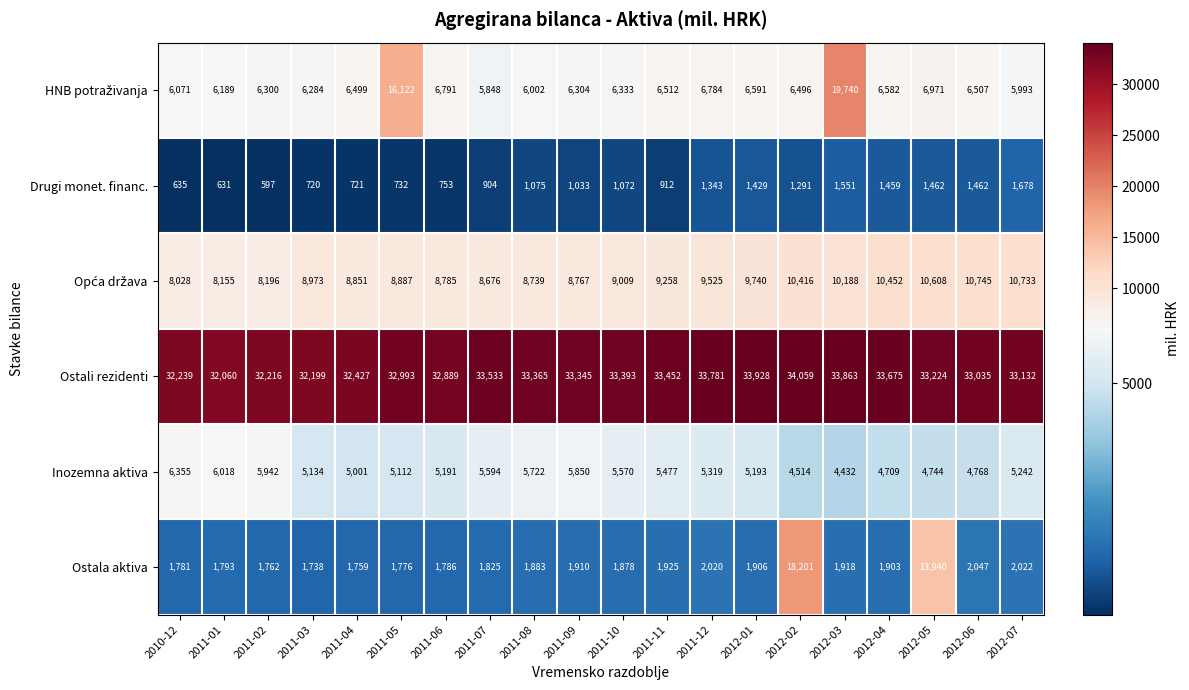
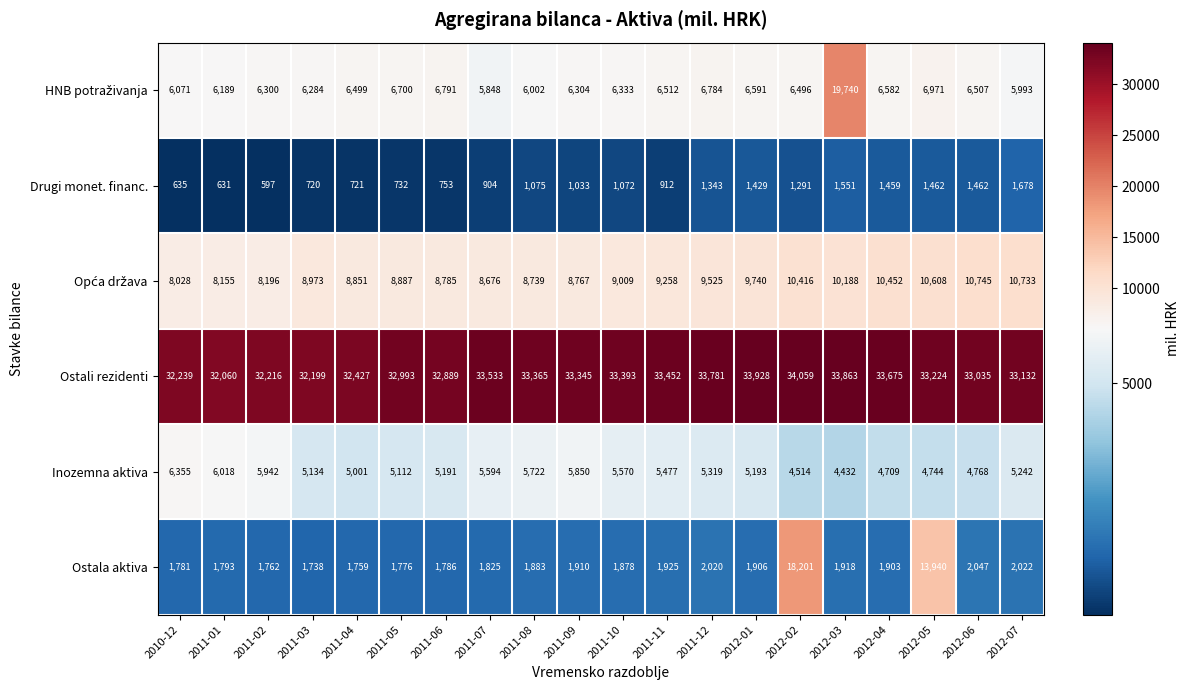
  {
    "HNB potraživanja": {
      "2010-12": "6,071",
      "2011-01": "6,189",
      "2011-02": "6,300",
      "2011-03": "6,284",
      "2011-04": "6,499",
-     "2011-05": "16,122",
+     "2011-05": "6,700",
      "2011-06": "6,791",
      "2011-07": "5,848",
      "2011-08": "6,002",
      "2011-09": "6,304",
      "2011-10": "6,333",
      "2011-11": "6,512",
      "2011-12": "6,784",
      "2012-01": "6,591",
      "2012-02": "6,496",
      "2012-03": "19,740",
      "2012-04": "6,582",
      "2012-05": "6,971",
      "2012-06": "6,507",
      "2012-07": "5,993"
    },
    "Drugi monet. financ.": {
      "2010-12": "635",
      "2011-01": "631",
      "2011-02": "597",
      "2011-03": "720",
      "2011-04": "721",
      "2011-05": "732",
      "2011-06": "753",
      "2011-07": "904",
      "2011-08": "1,075",
      "2011-09": "1,033",
      "2011-10": "1,072",
      "2011-11": "912",
      "2011-12": "1,343",
      "2012-01": "1,429",
      "2012-02": "1,291",
      "2012-03": "1,551",
      "2012-04": "1,459",
      "2012-05": "1,462",
      "2012-06": "1,462",
      "2012-07": "1,678"
    },
    "Opća država": {
      "2010-12": "8,028",
      "2011-01": "8,155",
      "2011-02": "8,196",
      "2011-03": "8,973",
      "2011-04": "8,851",
      "2011-05": "8,887",
      "2011-06": "8,785",
      "2011-07": "8,676",
      "2011-08": "8,739",
      "2011-09": "8,767",
      "2011-10": "9,009",
      "2011-11": "9,258",
      "2011-12": "9,525",
      "2012-01": "9,740",
      "2012-02": "10,416",
      "2012-03": "10,188",
      "2012-04": "10,452",
      "2012-05": "10,608",
      "2012-06": "10,745",
      "2012-07": "10,733"
    },
    "Ostali rezidenti": {
      "2010-12": "32,239",
      "2011-01": "32,060",
      "2011-02": "32,216",
      "2011-03": "32,199",
      "2011-04": "32,427",
      "2011-05": "32,993",
      "2011-06": "32,889",
      "2011-07": "33,533",
      "2011-08": "33,365",
      "2011-09": "33,345",
      "2011-10": "33,393",
      "2011-11": "33,452",
      "2011-12": "33,781",
      "2012-01": "33,928",
      "2012-02": "34,059",
      "2012-03": "33,863",
      "2012-04": "33,675",
      "2012-05": "33,224",
      "2012-06": "33,035",
      "2012-07": "33,132"
    },
    "Inozemna aktiva": {
      "2010-12": "6,355",
      "2011-01": "6,018",
      "2011-02": "5,942",
      "2011-03": "5,134",
      "2011-04": "5,001",
      "2011-05": "5,112",
      "2011-06": "5,191",
      "2011-07": "5,594",
      "2011-08": "5,722",
      "2011-09": "5,850",
      "2011-10": "5,570",
      "2011-11": "5,477",
      "2011-12": "5,319",
      "2012-01": "5,193",
      "2012-02": "4,514",
      "2012-03": "4,432",
      "2012-04": "4,709",
      "2012-05": "4,744",
      "2012-06": "4,768",
      "2012-07": "5,242"
    },
    "Ostala aktiva": {
      "2010-12": "1,781",
      "2011-01": "1,793",
      "2011-02": "1,762",
      "2011-03": "1,738",
      "2011-04": "1,759",
      "2011-05": "1,776",
      "2011-06": "1,786",
      "2011-07": "1,825",
      "2011-08": "1,883",
      "2011-09": "1,910",
      "2011-10": "1,878",
      "2011-11": "1,925",
      "2011-12": "2,020",
      "2012-01": "1,906",
      "2012-02": "18,201",
      "2012-03": "1,918",
      "2012-04": "1,903",
      "2012-05": "13,940",
      "2012-06": "2,047",
      "2012-07": "2,022"
    }
  }
